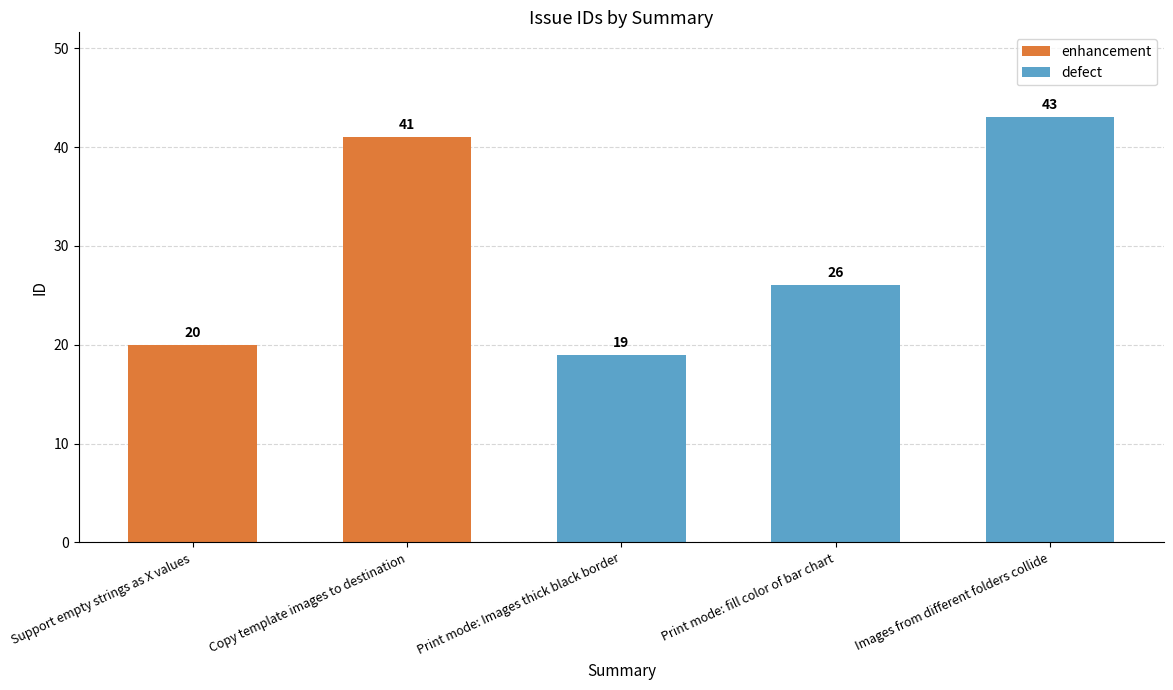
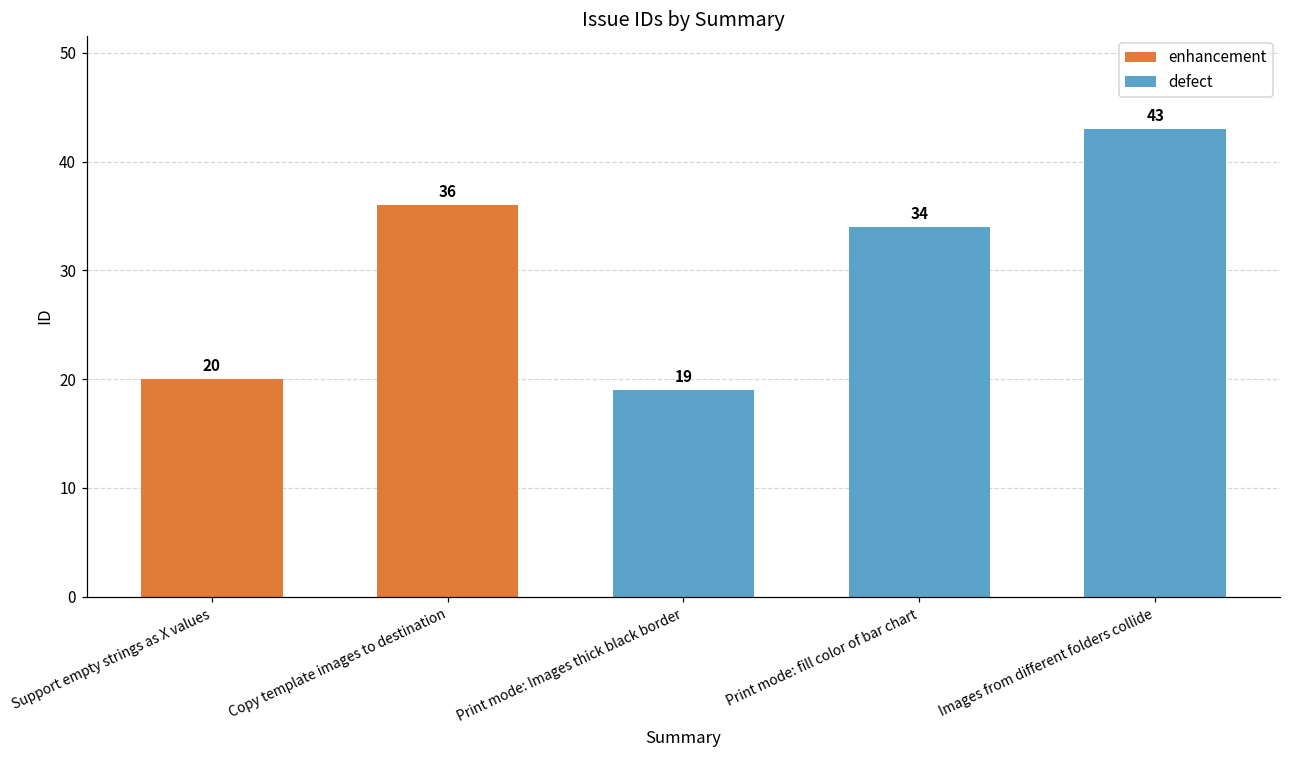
  {
    "Support empty strings as X values": 20,
-   "Copy template images to destination": 41,
+   "Copy template images to destination": 36,
    "Print mode: Images thick black border": 19,
-   "Print mode: fill color of bar chart": 26,
+   "Print mode: fill color of bar chart": 34,
    "Images from different folders collide": 43
  }
